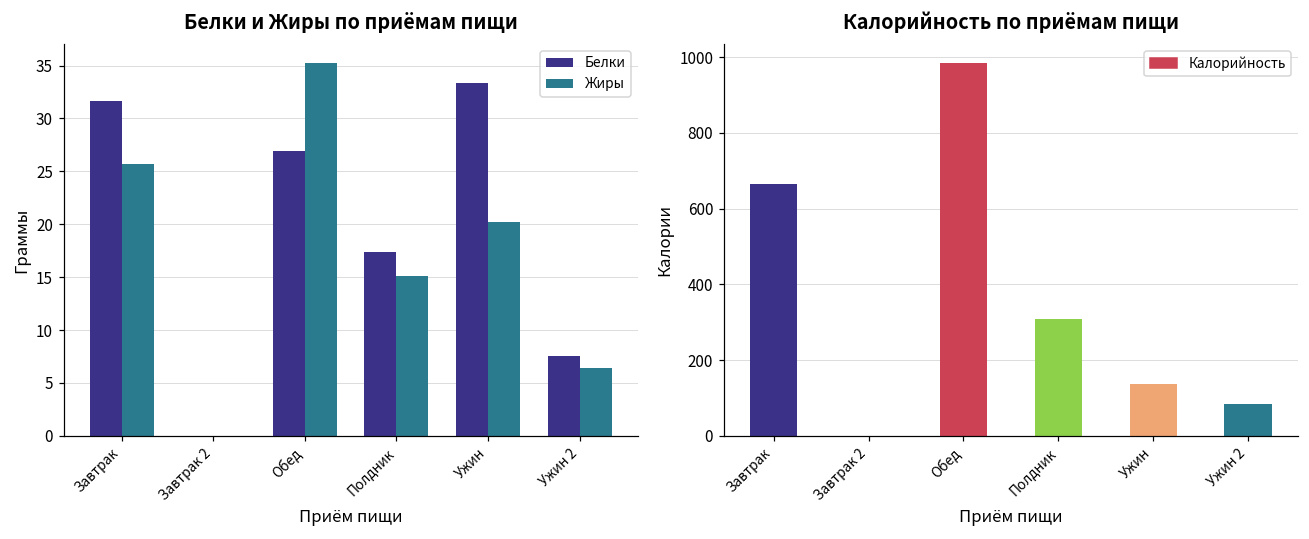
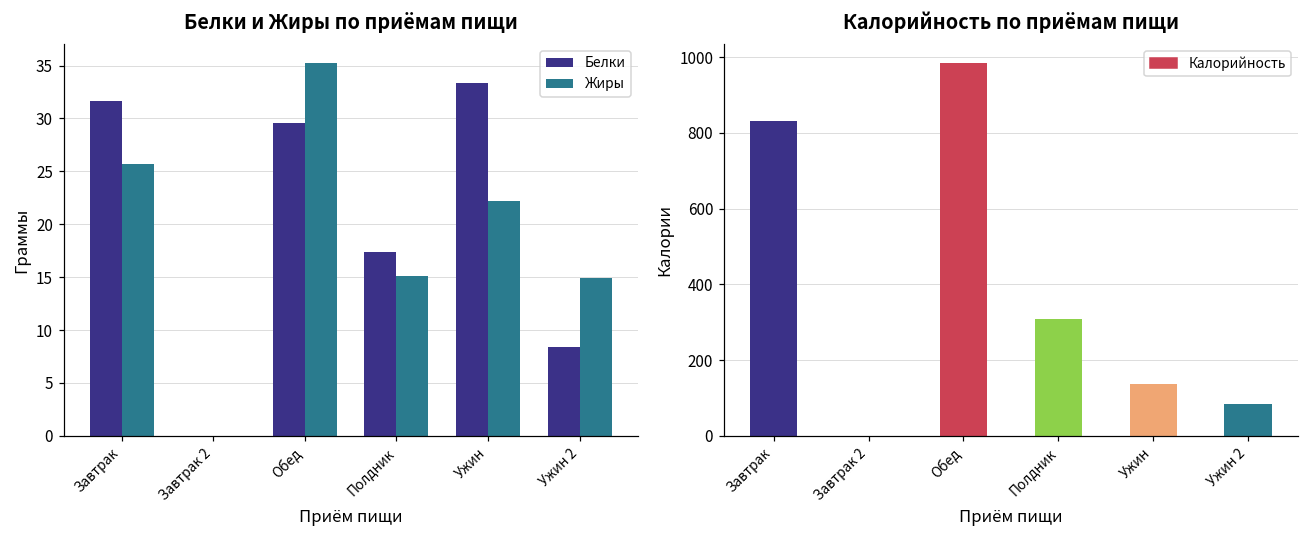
  {
    "Белки и Жиры по приёмам пищи": {
      "Белки": {
        "Завтрак": 32,
        "Завтрак 2": 0,
-       "Обед": 27,
+       "Обед": 30,
        "Полдник": 17,
        "Ужин": 33,
-       "Ужин 2": 7.6
+       "Ужин 2": 8.4
      },
      "Жиры": {
        "Завтрак": 26,
        "Завтрак 2": 0,
        "Обед": 35,
        "Полдник": 15,
-       "Ужин": 20,
-       "Ужин 2": 6
+       "Ужин": 22,
+       "Ужин 2": 15
      }
    },
    "Калорийность по приёмам пищи": {
-     "Завтрак": 670,
+     "Завтрак": 830,
      "Завтрак 2": 0,
      "Обед": 990,
      "Полдник": 310,
      "Ужин": 140,
      "Ужин 2": 80
    }
  }
